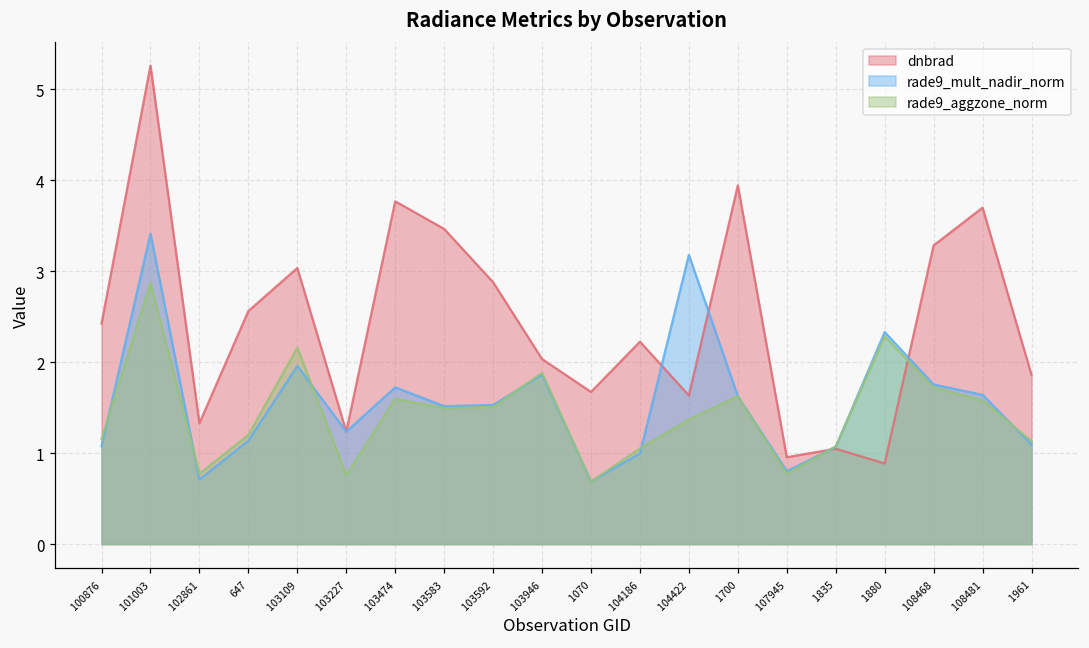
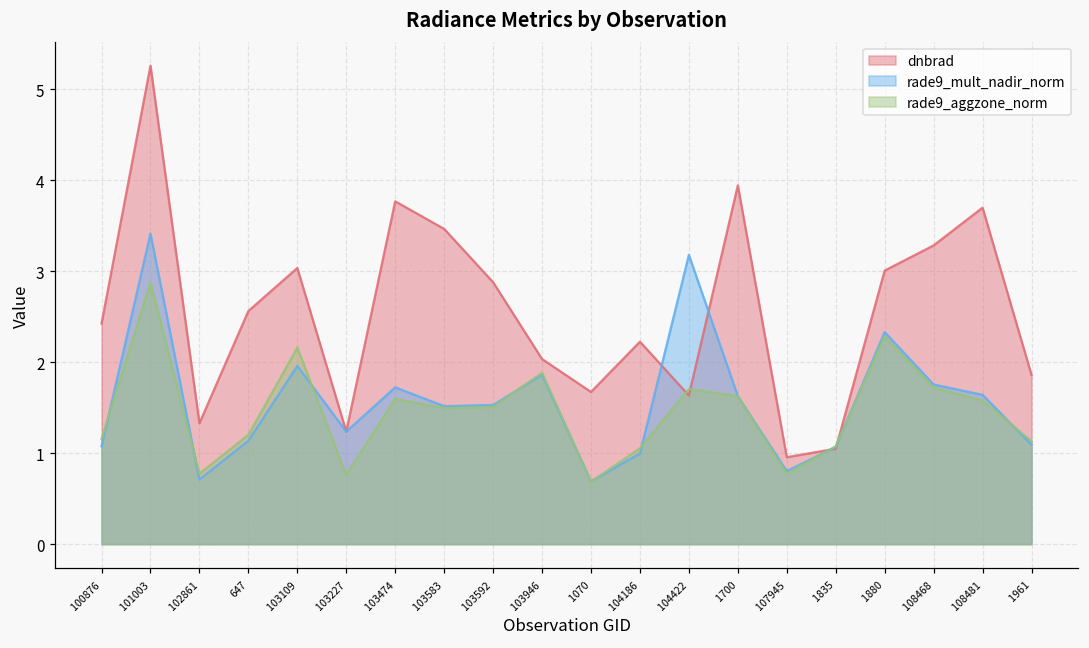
  {
    "dnbrad": {
      "100876": 2.4,
      "101003": 5.3,
      "102861": 1.3,
      "647": 2.6,
      "103109": 3.0,
      "103474": 3.8,
      "103583": 3.5,
      "103592": 2.9,
      "103946": 2.0,
      "1070": 1.7,
      "104186": 2.2,
      "104422": 1.6,
      "1700": 3.9,
      "107945": 1.0,
-     "1880": 0.9,
+     "1880": 3.0,
      "108468": 3.3,
      "108481": 3.7,
      "1961": 1.9
    },
    "rade9_mult_nadir_norm": {
      "100876": 1.1,
      "101003": 3.4,
      "102861": 0.7,
      "647": 1.1,
      "103109": 2.0,
      "103474": 1.7,
      "104186": 1.0,
      "104422": 3.2,
      "1880": 2.3,
      "108468": 1.8,
      "108481": 1.6,
      "1961": 1.1
    },
    "rade9_aggzone_norm": {
      "100876": 1.2,
      "101003": 2.9,
      "102861": 0.8,
      "647": 1.2,
      "103109": 2.2,
      "103227": 0.8,
      "103474": 1.6,
      "104186": 1.1,
-     "104422": 1.4,
+     "104422": 1.7,
      "1880": 2.3,
      "108468": 1.7,
      "108481": 1.6,
      "1961": 1.1
    }
  }
